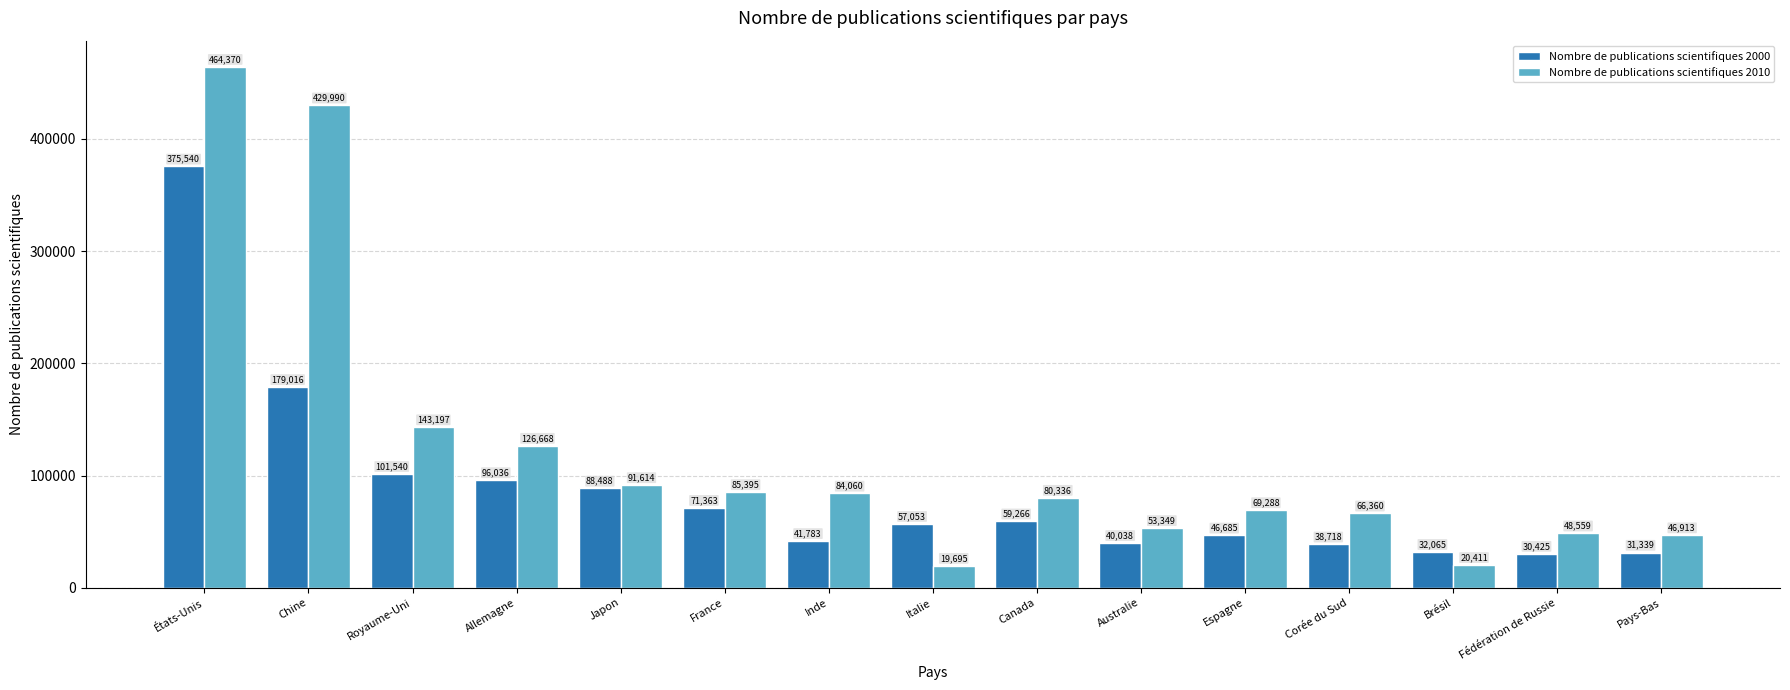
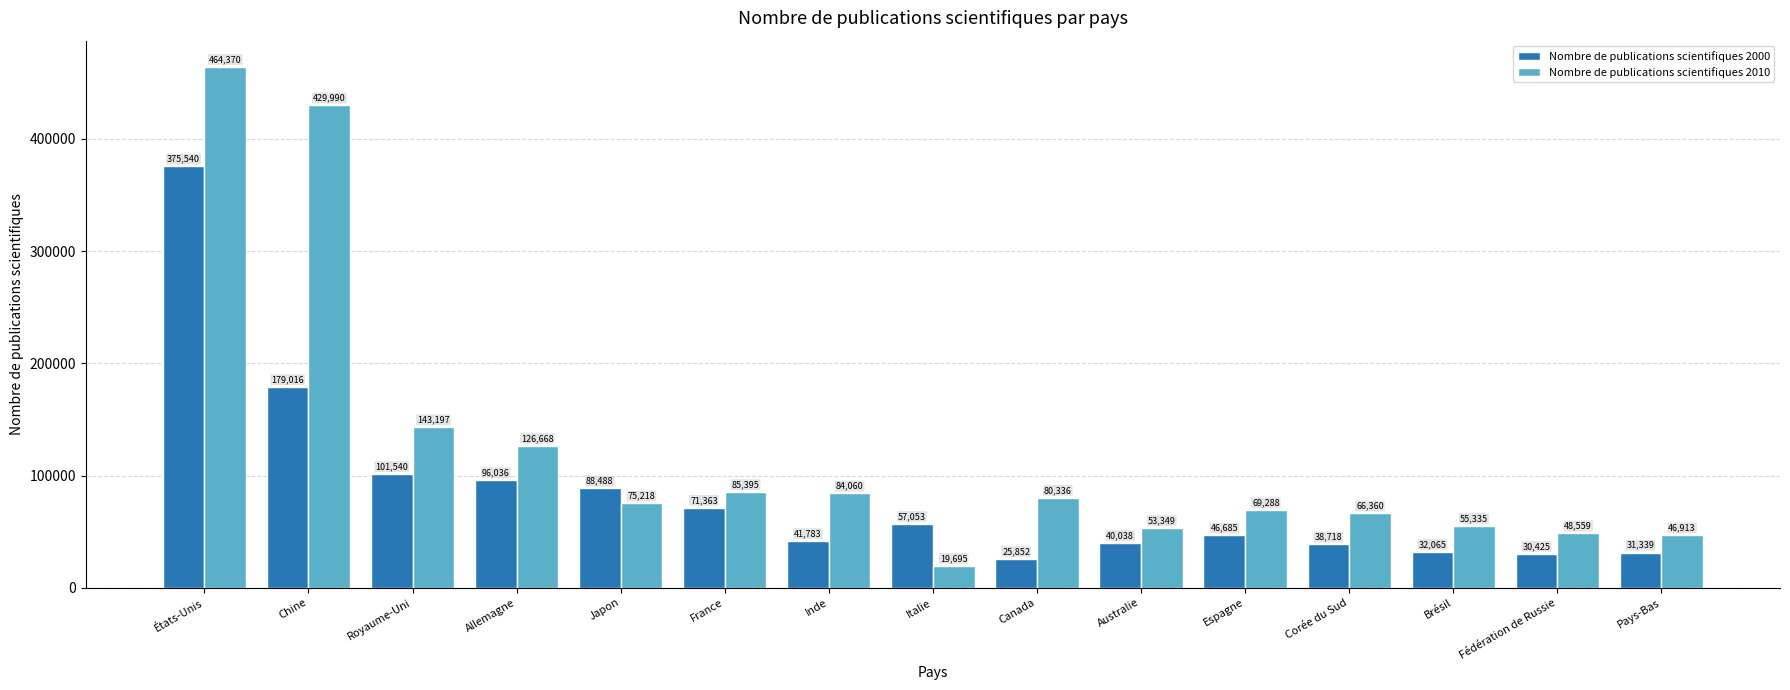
  {
    "Nombre de publications scientifiques 2000": {
-     "Canada": "59,266"
+     "Canada": "25,852"
    },
    "Nombre de publications scientifiques 2010": {
-     "Japon": "91,614",
-     "Brésil": "20,411"
+     "Japon": "75,218",
+     "Brésil": "55,335"
    }
  }
